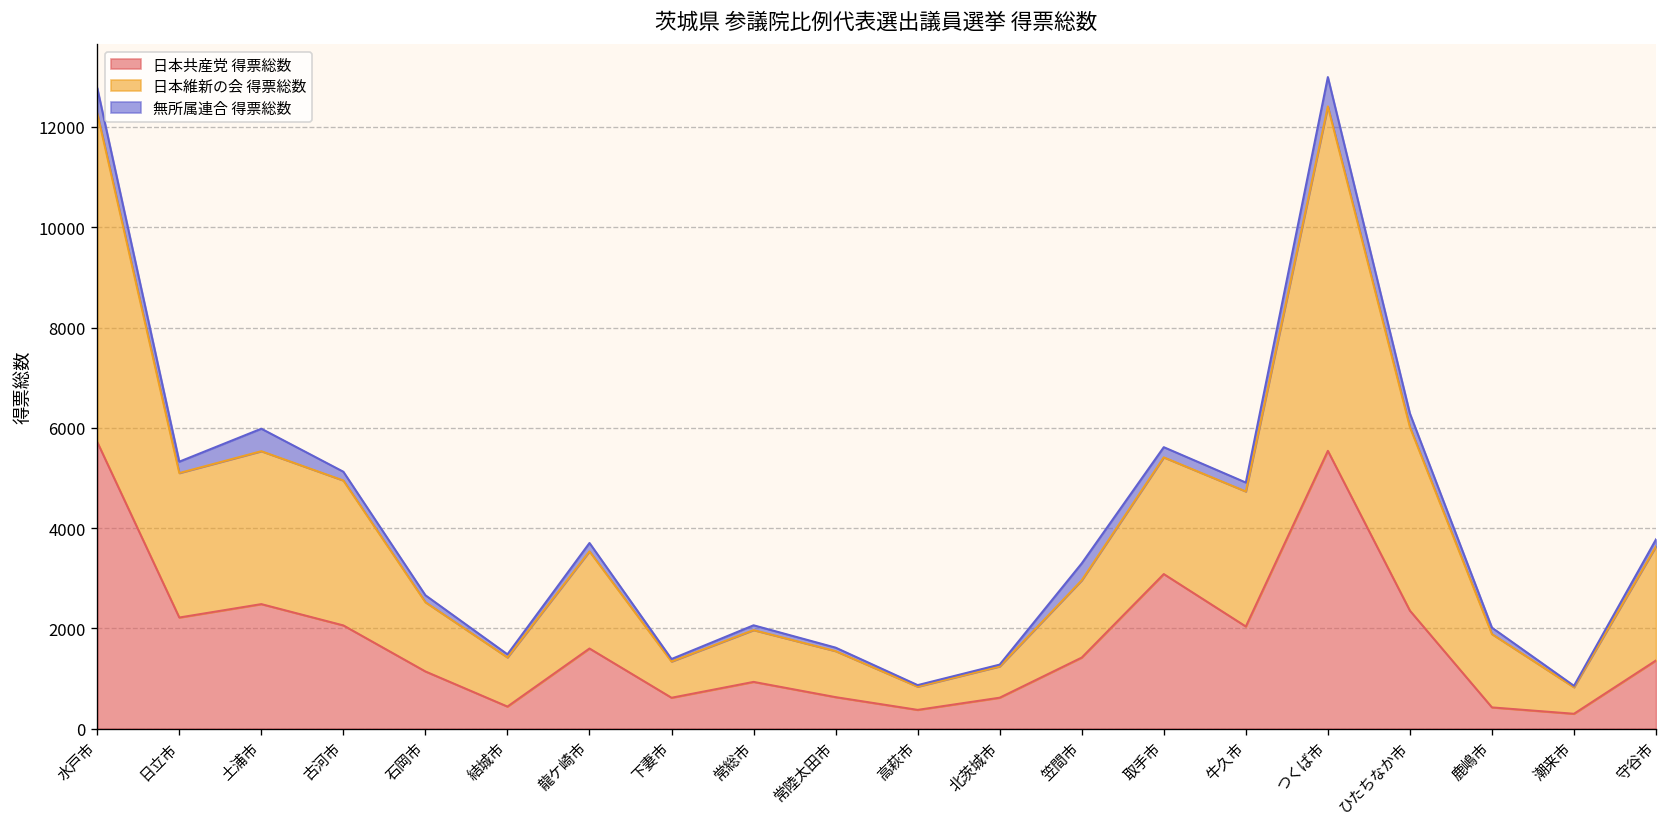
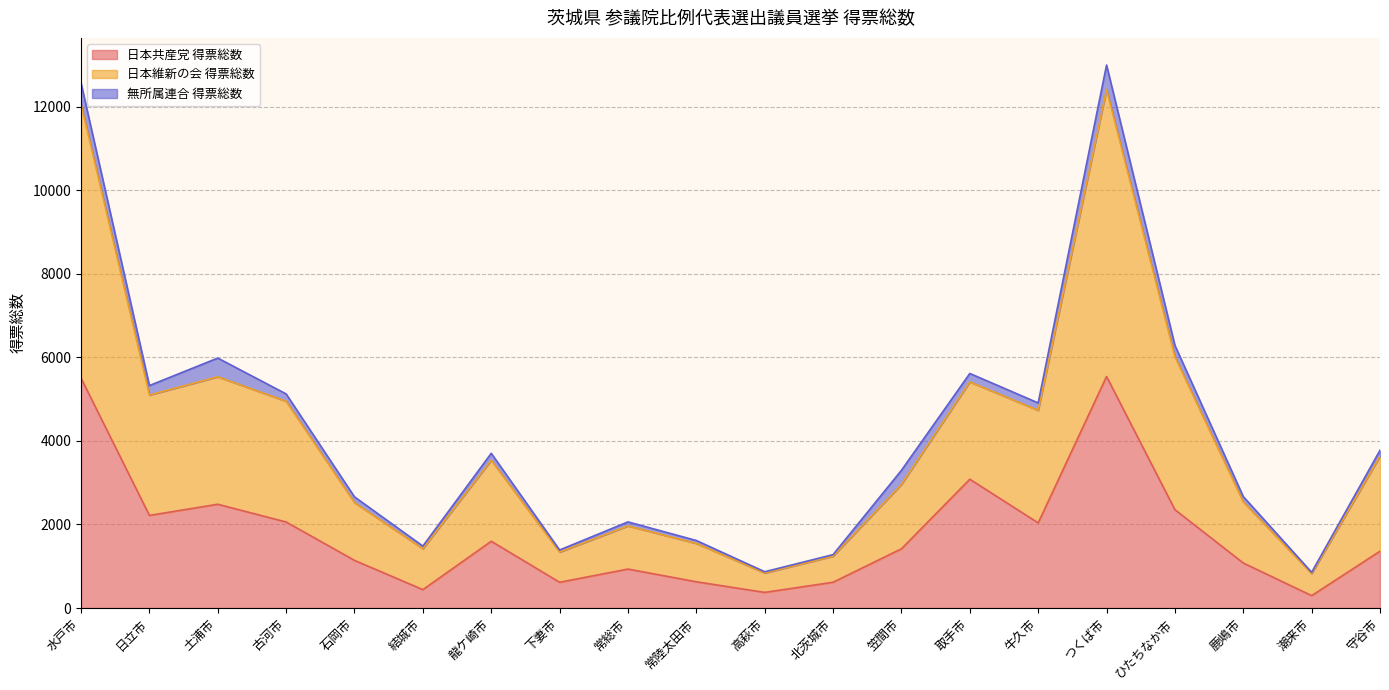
  {
    "日本共産党 得票総数": {
-     "水戸市": 5700,
+     "水戸市": 5500,
      "日立市": 2200,
      "土浦市": 2500,
      "古河市": 2100,
      "石岡市": 1100,
      "結城市": 400,
      "龍ケ崎市": 1600,
      "下妻市": 600,
      "常総市": 900,
      "常陸太田市": 600,
      "高萩市": 400,
      "北茨城市": 600,
      "笠間市": 1400,
      "取手市": 3100,
      "牛久市": 2000,
      "つくば市": 5500,
      "ひたちなか市": 2400,
-     "鹿嶋市": 400,
+     "鹿嶋市": 1100,
      "潮来市": 300,
      "守谷市": 1400
    },
    "日本維新の会 得票総数": {
      "水戸市": 6600,
      "日立市": 2900,
      "土浦市": 3000,
      "古河市": 2900,
      "石岡市": 1400,
      "結城市": 1000,
      "龍ケ崎市": 1900,
      "常総市": 1000,
      "常陸太田市": 900,
      "笠間市": 1500,
      "取手市": 2300,
      "牛久市": 2700,
      "つくば市": 6900,
      "ひたちなか市": 3700,
      "鹿嶋市": 1500,
      "守谷市": 2300
    },
    "無所属連合 得票総数": {
      "水戸市": 500,
      "日立市": 200,
      "土浦市": 400,
      "古河市": 200,
      "石岡市": 100,
      "結城市": 100,
      "龍ケ崎市": 200,
      "常総市": 100,
      "常陸太田市": 100,
      "笠間市": 300,
      "取手市": 200,
      "牛久市": 200,
      "つくば市": 600,
      "ひたちなか市": 300,
      "鹿嶋市": 100,
      "守谷市": 100
    }
  }
